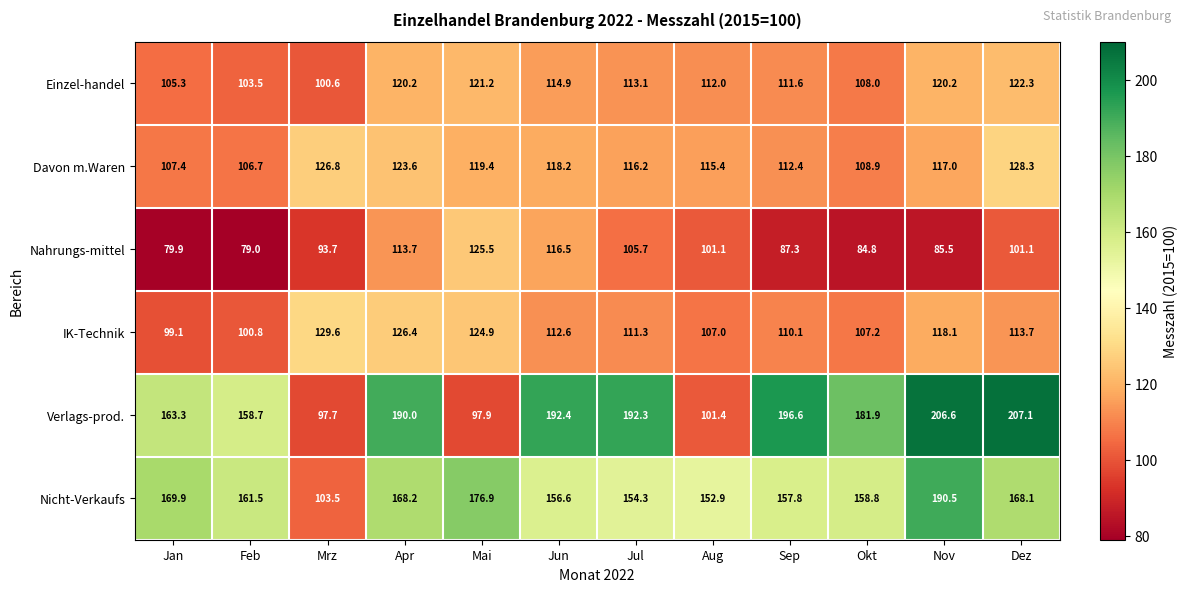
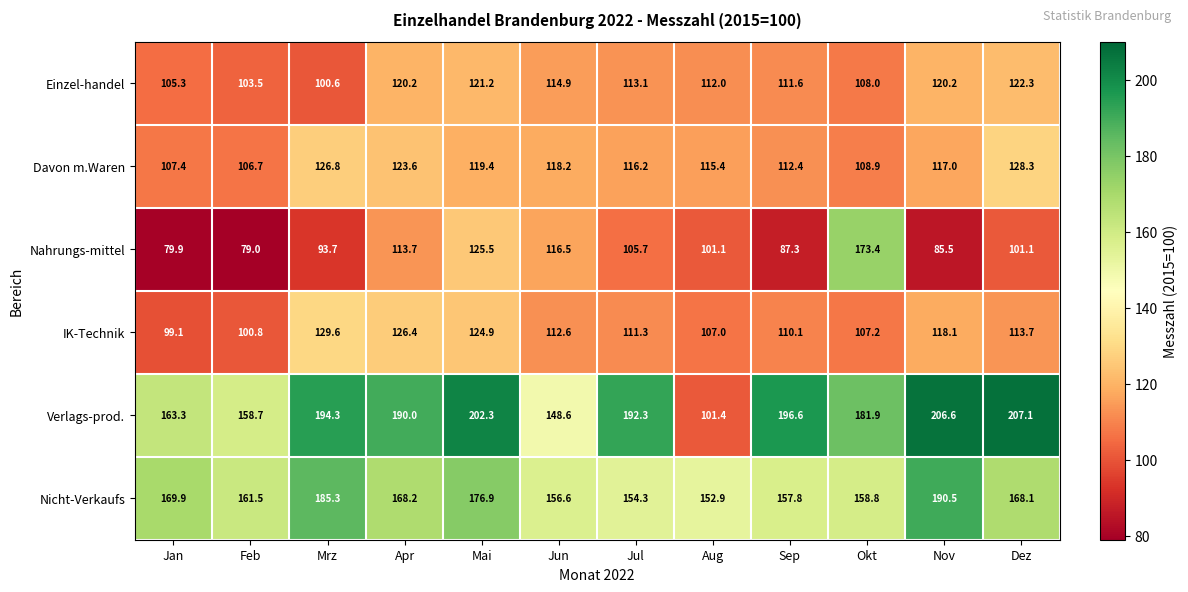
  {
    "Einzel-handel": {
      "Jan": 105.3,
      "Feb": 103.5,
      "Mrz": 100.6,
      "Apr": 120.2,
      "Mai": 121.2,
      "Jun": 114.9,
      "Jul": 113.1,
      "Aug": 112.0,
      "Sep": 111.6,
      "Okt": 108.0,
      "Nov": 120.2,
      "Dez": 122.3
    },
    "Davon m.Waren": {
      "Jan": 107.4,
      "Feb": 106.7,
      "Mrz": 126.8,
      "Apr": 123.6,
      "Mai": 119.4,
      "Jun": 118.2,
      "Jul": 116.2,
      "Aug": 115.4,
      "Sep": 112.4,
      "Okt": 108.9,
      "Nov": 117.0,
      "Dez": 128.3
    },
    "Nahrungs-mittel": {
      "Jan": 79.9,
      "Feb": 79.0,
      "Mrz": 93.7,
      "Apr": 113.7,
      "Mai": 125.5,
      "Jun": 116.5,
      "Jul": 105.7,
      "Aug": 101.1,
      "Sep": 87.3,
-     "Okt": 84.8,
+     "Okt": 173.4,
      "Nov": 85.5,
      "Dez": 101.1
    },
    "IK-Technik": {
      "Jan": 99.1,
      "Feb": 100.8,
      "Mrz": 129.6,
      "Apr": 126.4,
      "Mai": 124.9,
      "Jun": 112.6,
      "Jul": 111.3,
      "Aug": 107.0,
      "Sep": 110.1,
      "Okt": 107.2,
      "Nov": 118.1,
      "Dez": 113.7
    },
    "Verlags-prod.": {
      "Jan": 163.3,
      "Feb": 158.7,
-     "Mrz": 97.7,
+     "Mrz": 194.3,
      "Apr": 190.0,
-     "Mai": 97.9,
-     "Jun": 192.4,
+     "Mai": 202.3,
+     "Jun": 148.6,
      "Jul": 192.3,
      "Aug": 101.4,
      "Sep": 196.6,
      "Okt": 181.9,
      "Nov": 206.6,
      "Dez": 207.1
    },
    "Nicht-Verkaufs": {
      "Jan": 169.9,
      "Feb": 161.5,
-     "Mrz": 103.5,
+     "Mrz": 185.3,
      "Apr": 168.2,
      "Mai": 176.9,
      "Jun": 156.6,
      "Jul": 154.3,
      "Aug": 152.9,
      "Sep": 157.8,
      "Okt": 158.8,
      "Nov": 190.5,
      "Dez": 168.1
    }
  }
